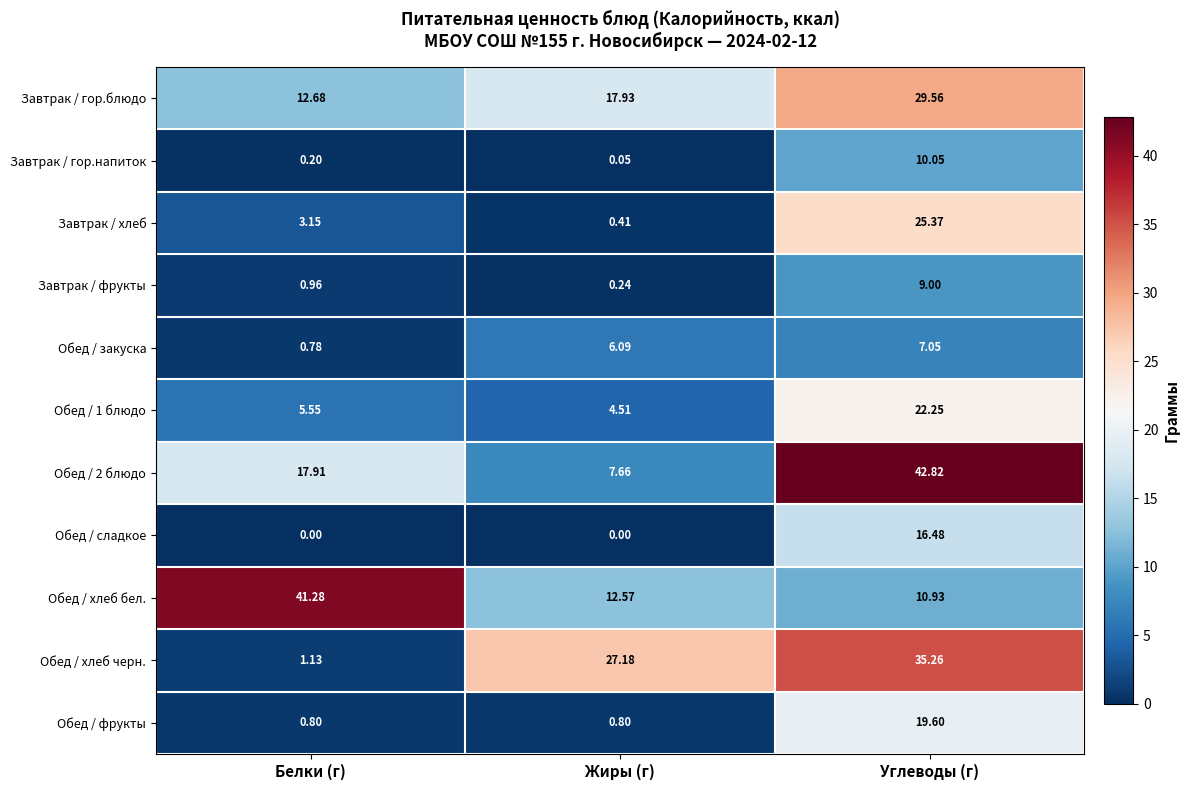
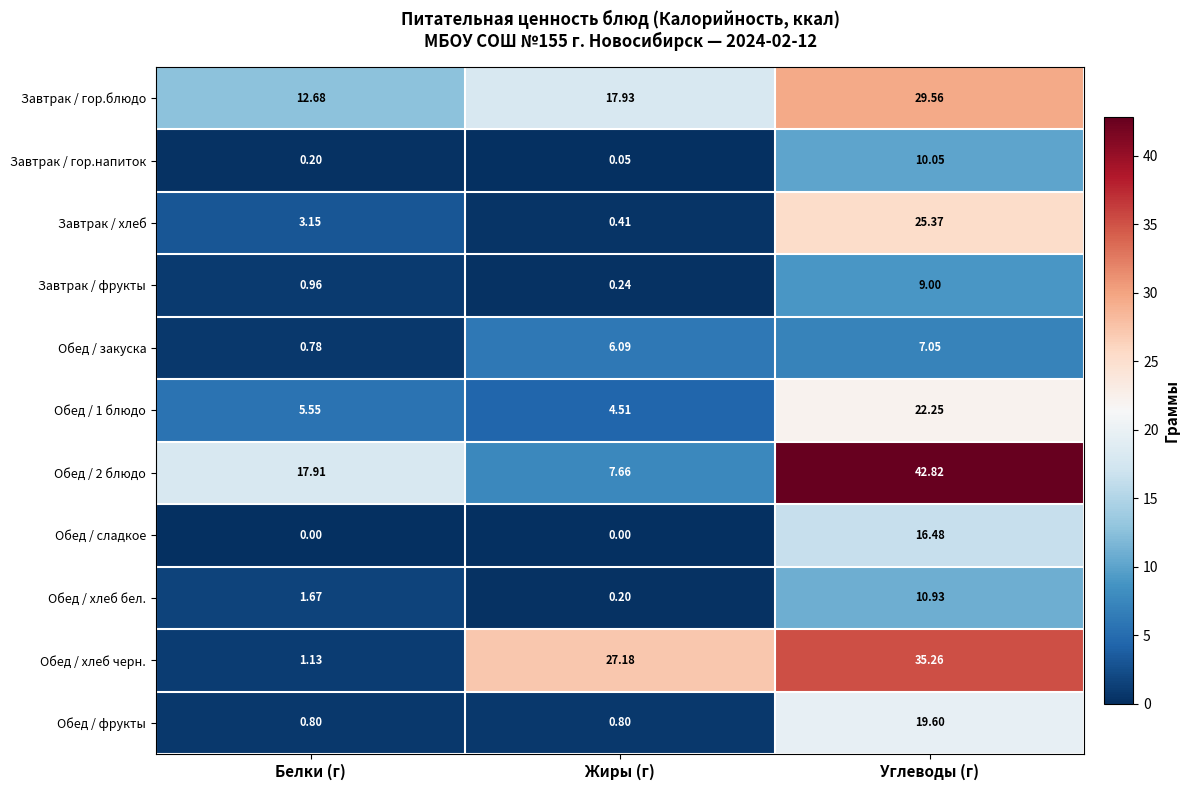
  {
    "Завтрак / гор.блюдо": {
      "Белки (г)": 12.68,
      "Жиры (г)": 17.93,
      "Углеводы (г)": 29.56
    },
    "Завтрак / гор.напиток": {
      "Белки (г)": 0.20,
      "Жиры (г)": 0.05,
      "Углеводы (г)": 10.05
    },
    "Завтрак / хлеб": {
      "Белки (г)": 3.15,
      "Жиры (г)": 0.41,
      "Углеводы (г)": 25.37
    },
    "Завтрак / фрукты": {
      "Белки (г)": 0.96,
      "Жиры (г)": 0.24,
      "Углеводы (г)": 9.00
    },
    "Обед / закуска": {
      "Белки (г)": 0.78,
      "Жиры (г)": 6.09,
      "Углеводы (г)": 7.05
    },
    "Обед / 1 блюдо": {
      "Белки (г)": 5.55,
      "Жиры (г)": 4.51,
      "Углеводы (г)": 22.25
    },
    "Обед / 2 блюдо": {
      "Белки (г)": 17.91,
      "Жиры (г)": 7.66,
      "Углеводы (г)": 42.82
    },
    "Обед / сладкое": {
      "Белки (г)": 0.00,
      "Жиры (г)": 0.00,
      "Углеводы (г)": 16.48
    },
    "Обед / хлеб бел.": {
-     "Белки (г)": 41.28,
-     "Жиры (г)": 12.57,
+     "Белки (г)": 1.67,
+     "Жиры (г)": 0.20,
      "Углеводы (г)": 10.93
    },
    "Обед / хлеб черн.": {
      "Белки (г)": 1.13,
      "Жиры (г)": 27.18,
      "Углеводы (г)": 35.26
    },
    "Обед / фрукты": {
      "Белки (г)": 0.80,
      "Жиры (г)": 0.80,
      "Углеводы (г)": 19.60
    }
  }
